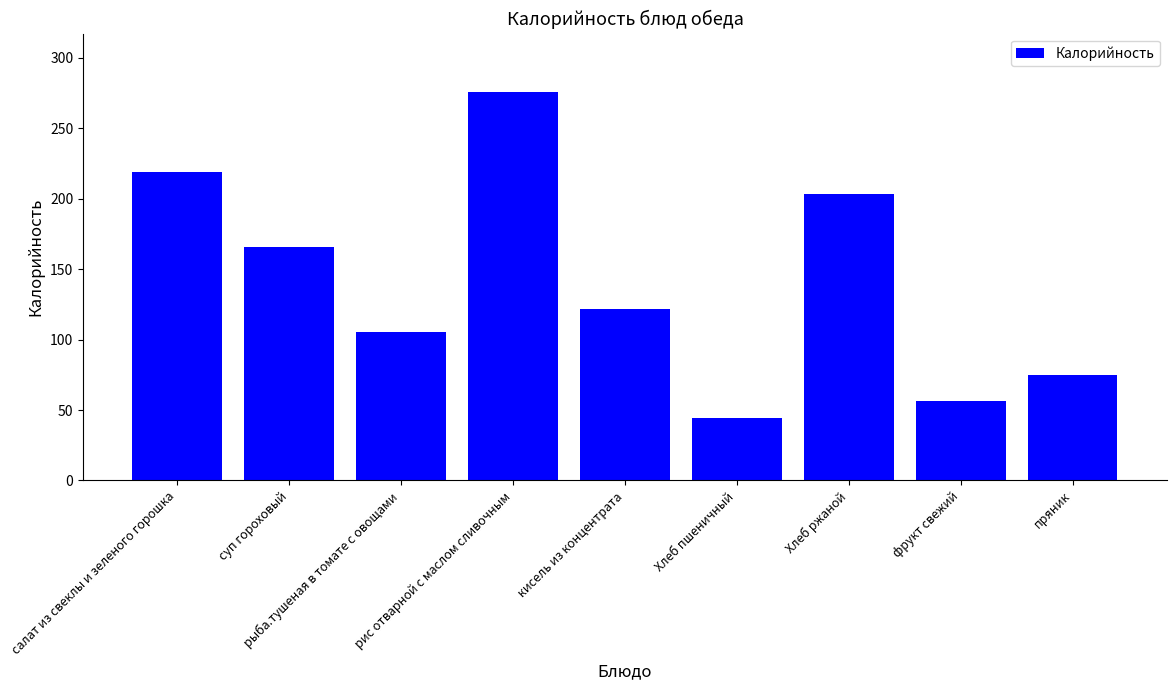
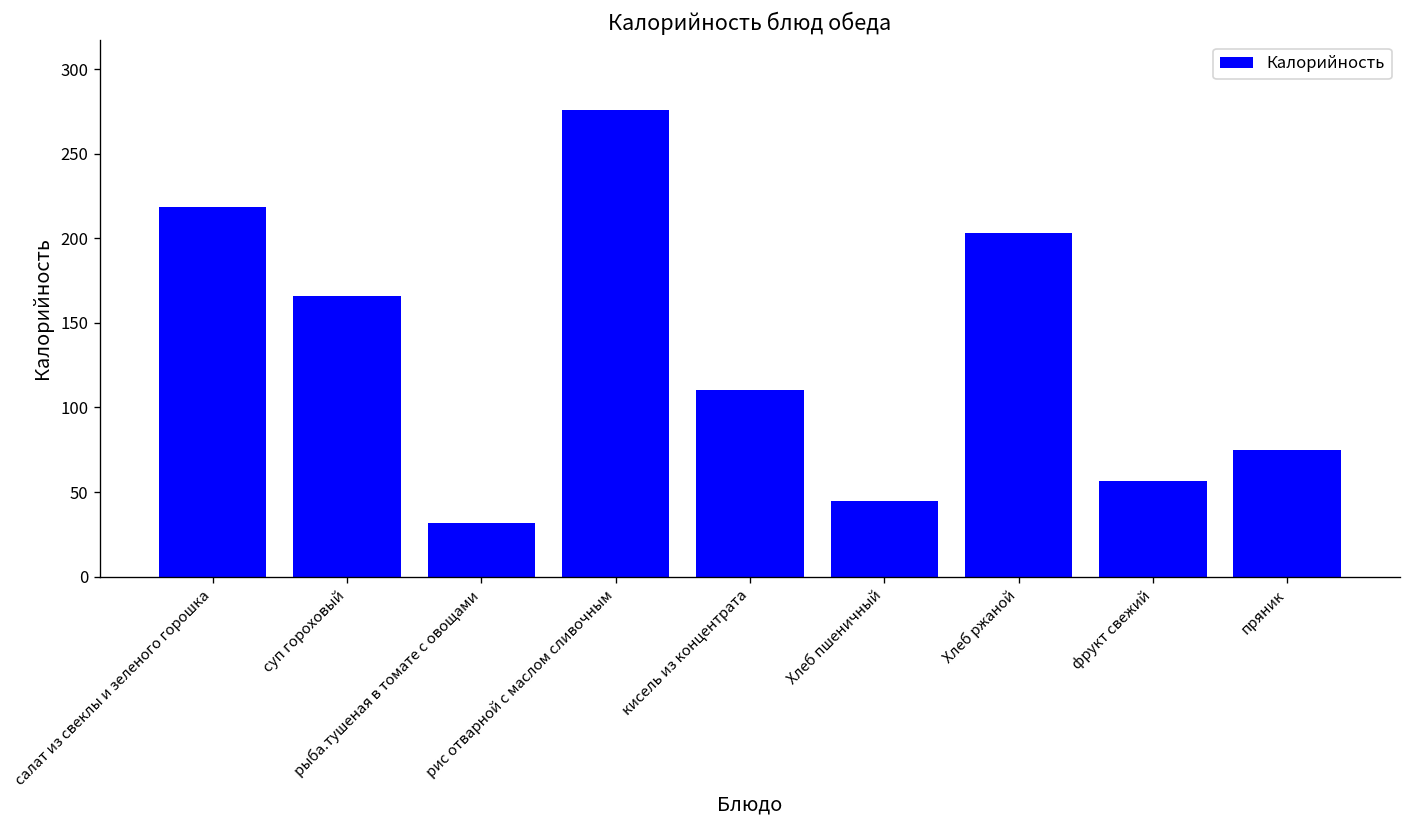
  {
    "салат из свеклы и зеленого горошка": 219,
    "суп гороховый": 166,
-   "рыба.тушеная в томате с овощами": 105,
+   "рыба.тушеная в томате с овощами": 31,
    "рис отварной с маслом сливочным": 276,
-   "кисель из концентрата": 122,
+   "кисель из концентрата": 110,
    "Хлеб пшеничный": 45,
    "Хлеб ржаной": 203,
    "фрукт свежий": 56,
    "пряник": 75
  }
